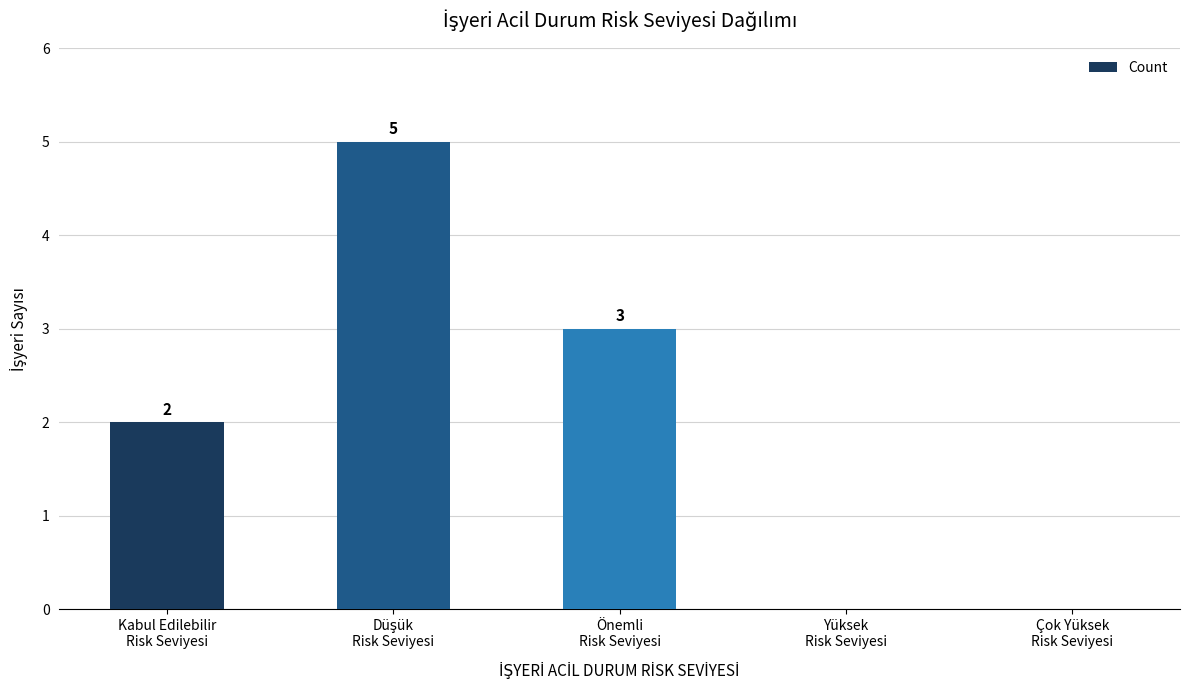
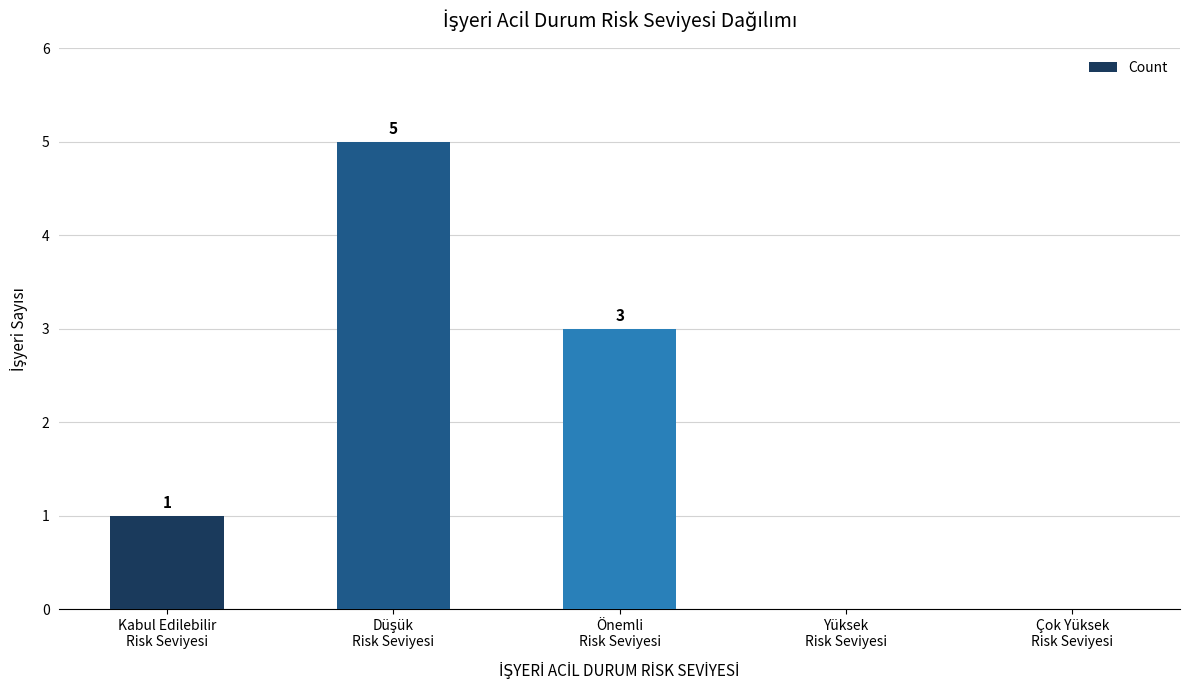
  {
-   "Kabul Edilebilir Risk Seviyesi": 2,
+   "Kabul Edilebilir Risk Seviyesi": 1,
    "Düşük Risk Seviyesi": 5,
    "Önemli Risk Seviyesi": 3
  }
